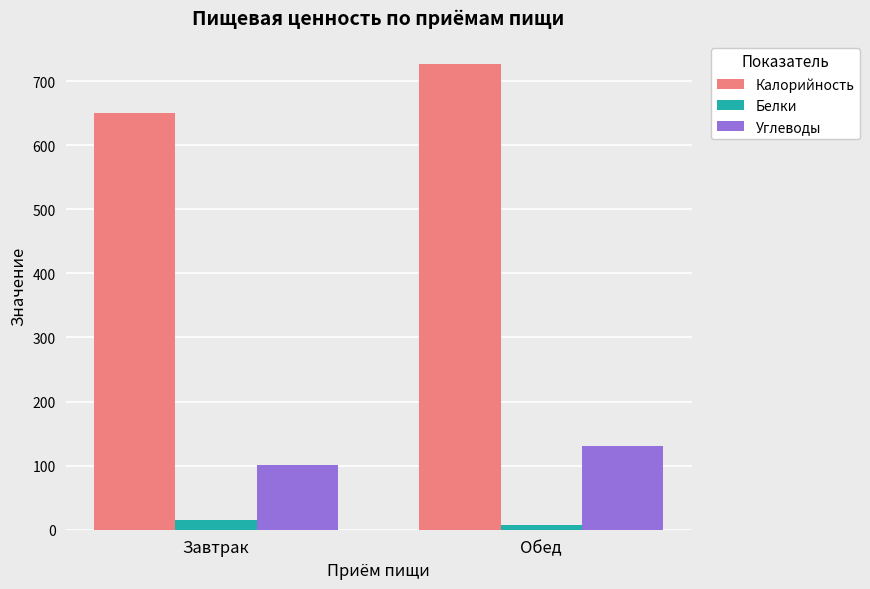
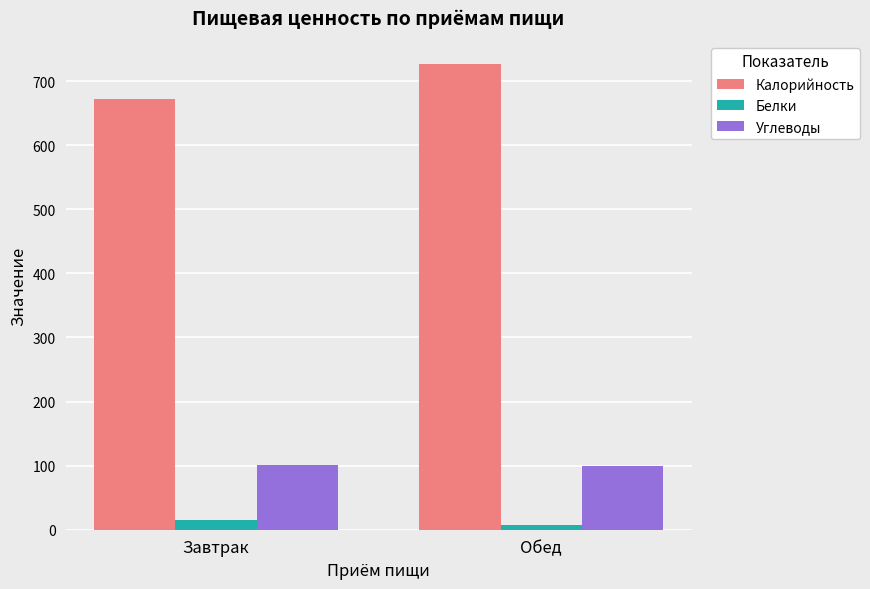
  {
    "Калорийность": {
-     "Завтрак": 650,
+     "Завтрак": 670,
      "Обед": 730
    },
    "Белки": {
      "Завтрак": 10,
      "Обед": 10
    },
    "Углеводы": {
      "Завтрак": 100,
-     "Обед": 130
+     "Обед": 100
    }
  }
